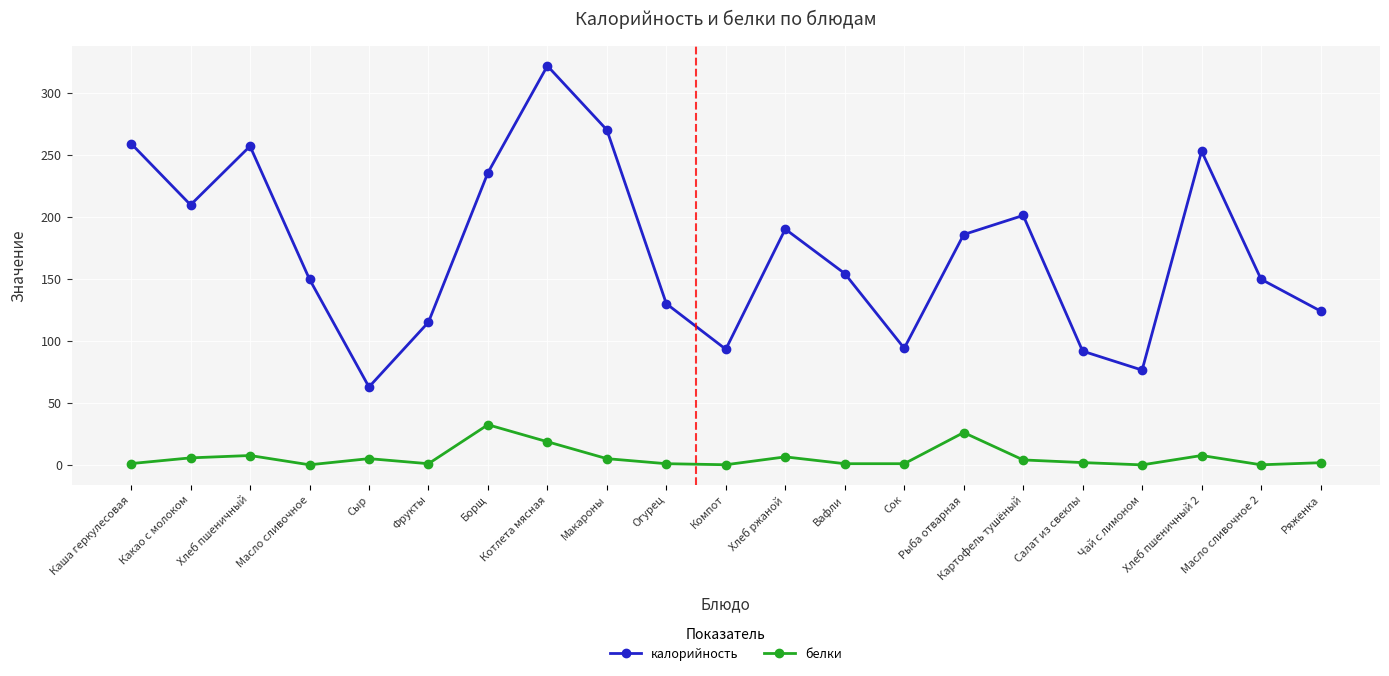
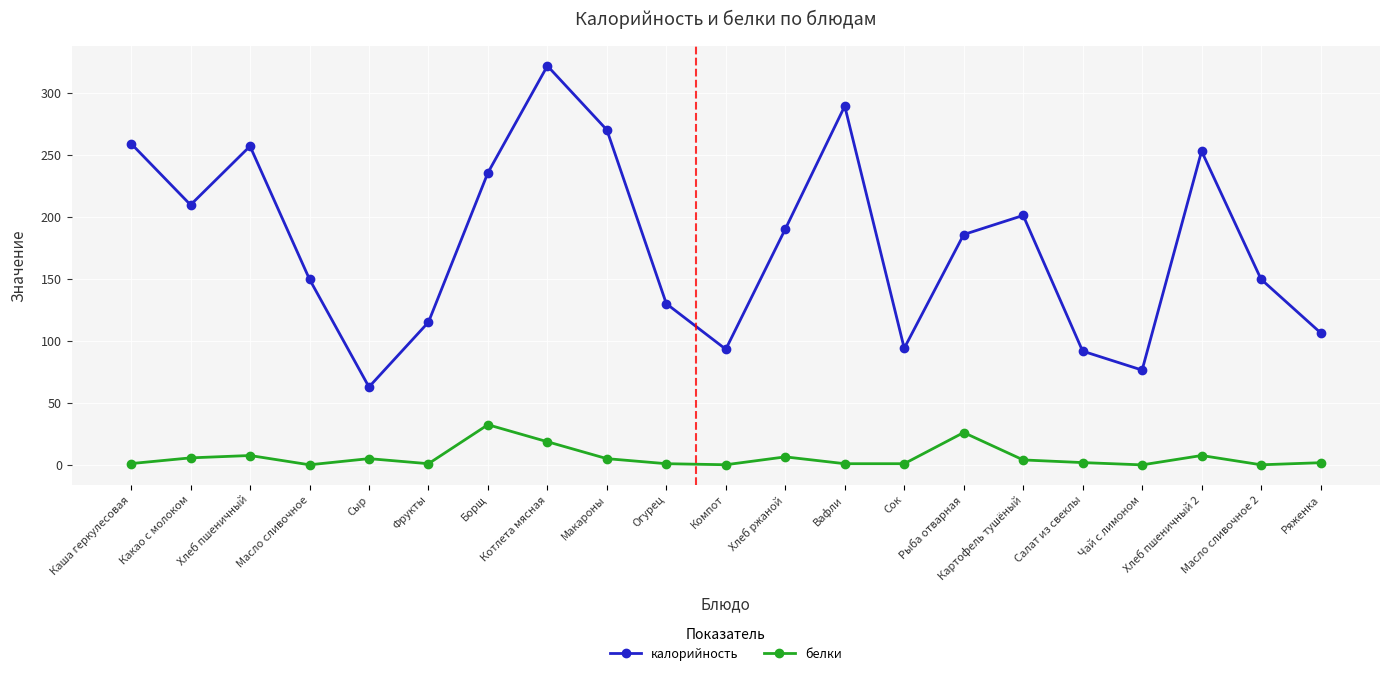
  {
    "калорийность": {
      "Каша геркулесовая": 259,
      "Какао с молоком": 210,
      "Хлеб пшеничный": 257,
      "Масло сливочное": 150,
      "Сыр": 63,
      "Фрукты": 115,
      "Борщ": 235,
      "Котлета мясная": 322,
      "Макароны": 270,
      "Огурец": 130,
      "Компот": 93,
      "Хлеб ржаной": 190,
-     "Вафли": 154,
+     "Вафли": 289,
      "Сок": 94,
      "Рыба отварная": 186,
      "Картофель тушёный": 201,
      "Салат из свеклы": 92,
      "Чай с лимоном": 76,
      "Хлеб пшеничный 2": 253,
      "Масло сливочное 2": 150,
-     "Ряженка": 124
+     "Ряженка": 107
    },
    "белки": {
      "Каша геркулесовая": 1,
      "Какао с молоком": 6,
      "Хлеб пшеничный": 8,
      "Масло сливочное": 0,
      "Сыр": 5,
      "Фрукты": 1,
      "Борщ": 32,
      "Котлета мясная": 19,
      "Макароны": 5,
      "Огурец": 1,
      "Компот": 0,
      "Хлеб ржаной": 7,
      "Вафли": 1,
      "Сок": 1,
      "Рыба отварная": 26,
      "Картофель тушёный": 4,
      "Салат из свеклы": 2,
      "Чай с лимоном": 0,
      "Хлеб пшеничный 2": 8,
      "Масло сливочное 2": 0,
      "Ряженка": 2
    }
  }
